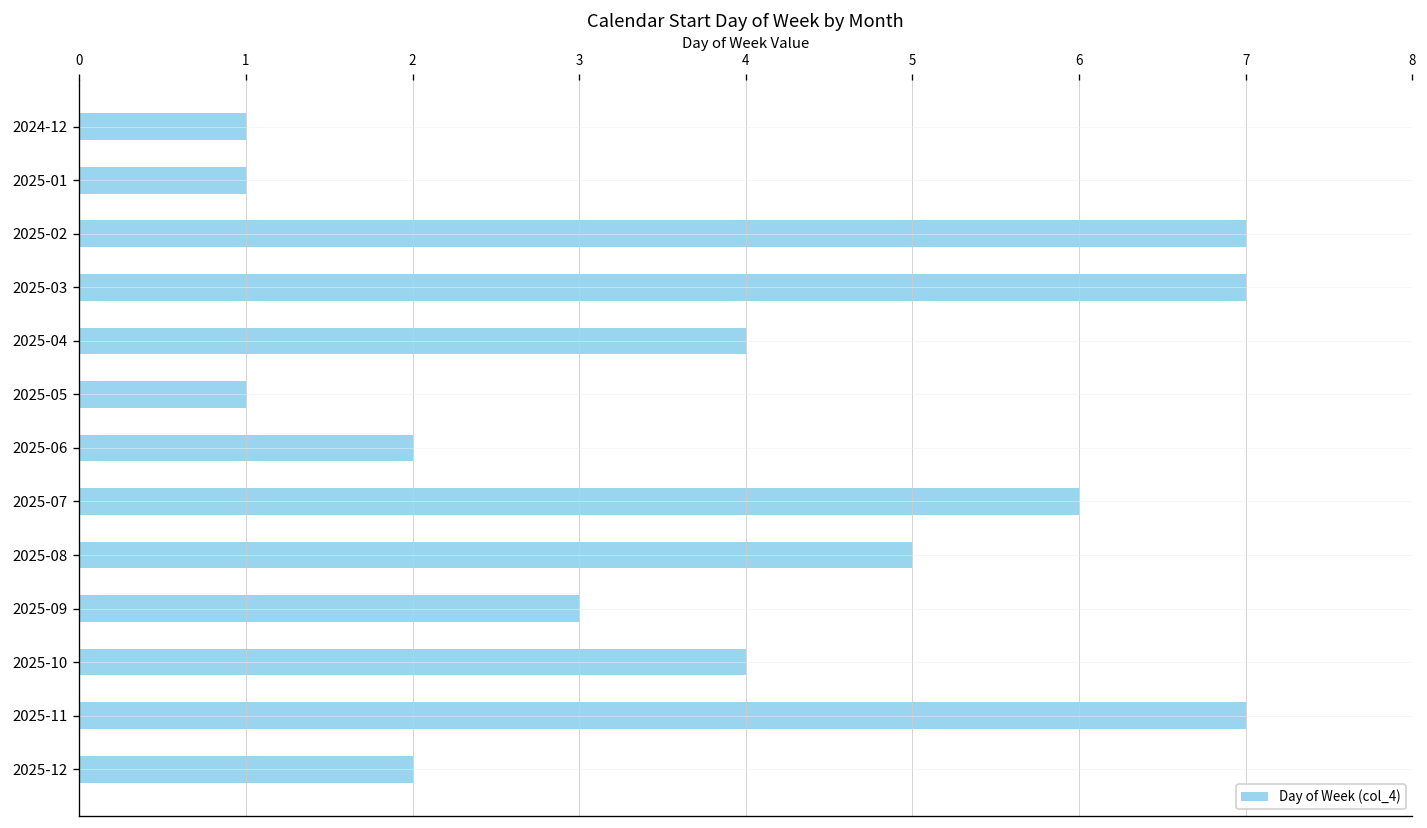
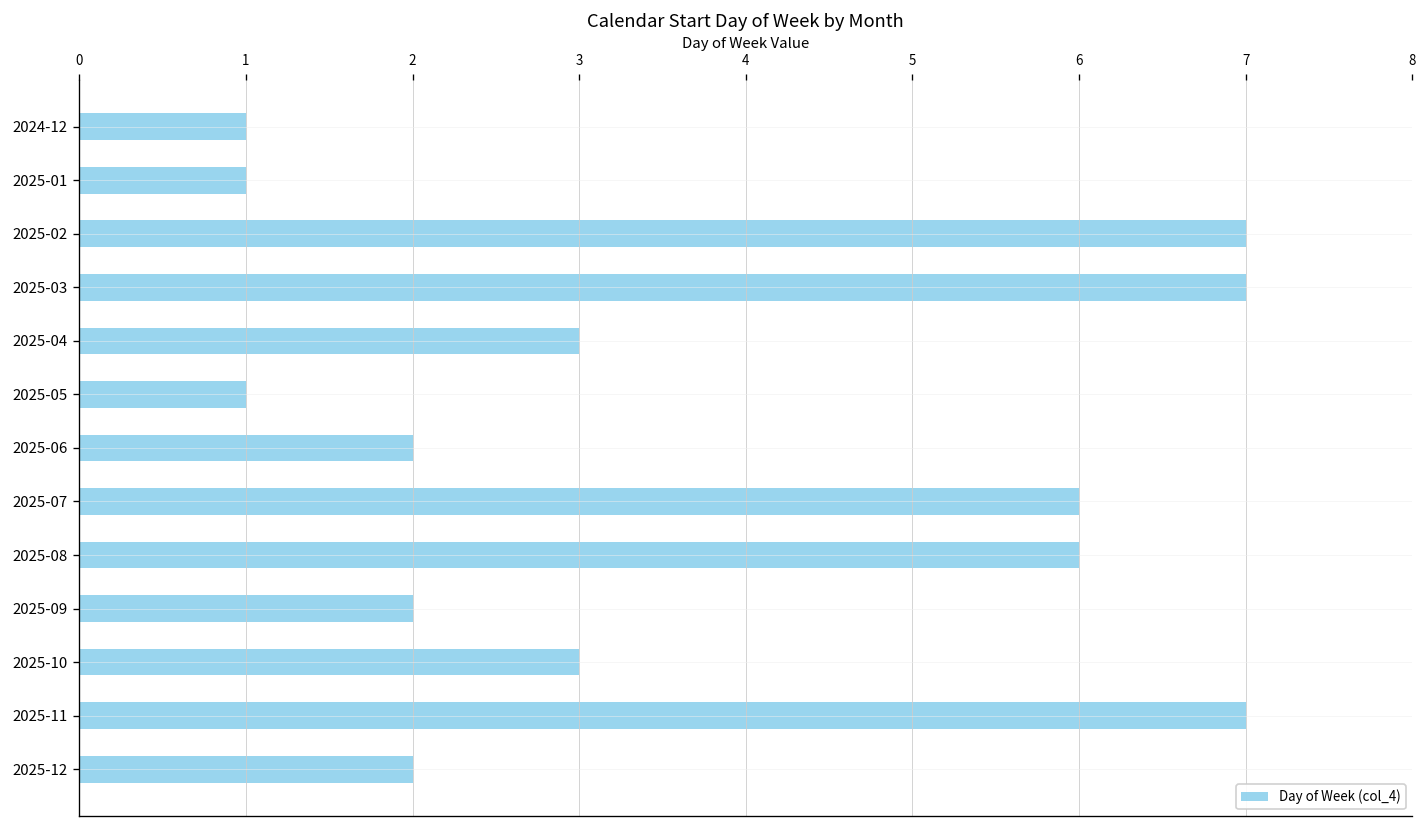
  {
    "2024-12": 1,
    "2025-01": 1,
    "2025-02": 7,
    "2025-03": 7,
-   "2025-04": 4,
+   "2025-04": 3,
    "2025-05": 1,
    "2025-06": 2,
    "2025-07": 6,
-   "2025-08": 5,
-   "2025-09": 3,
-   "2025-10": 4,
+   "2025-08": 6,
+   "2025-09": 2,
+   "2025-10": 3,
    "2025-11": 7,
    "2025-12": 2
  }
